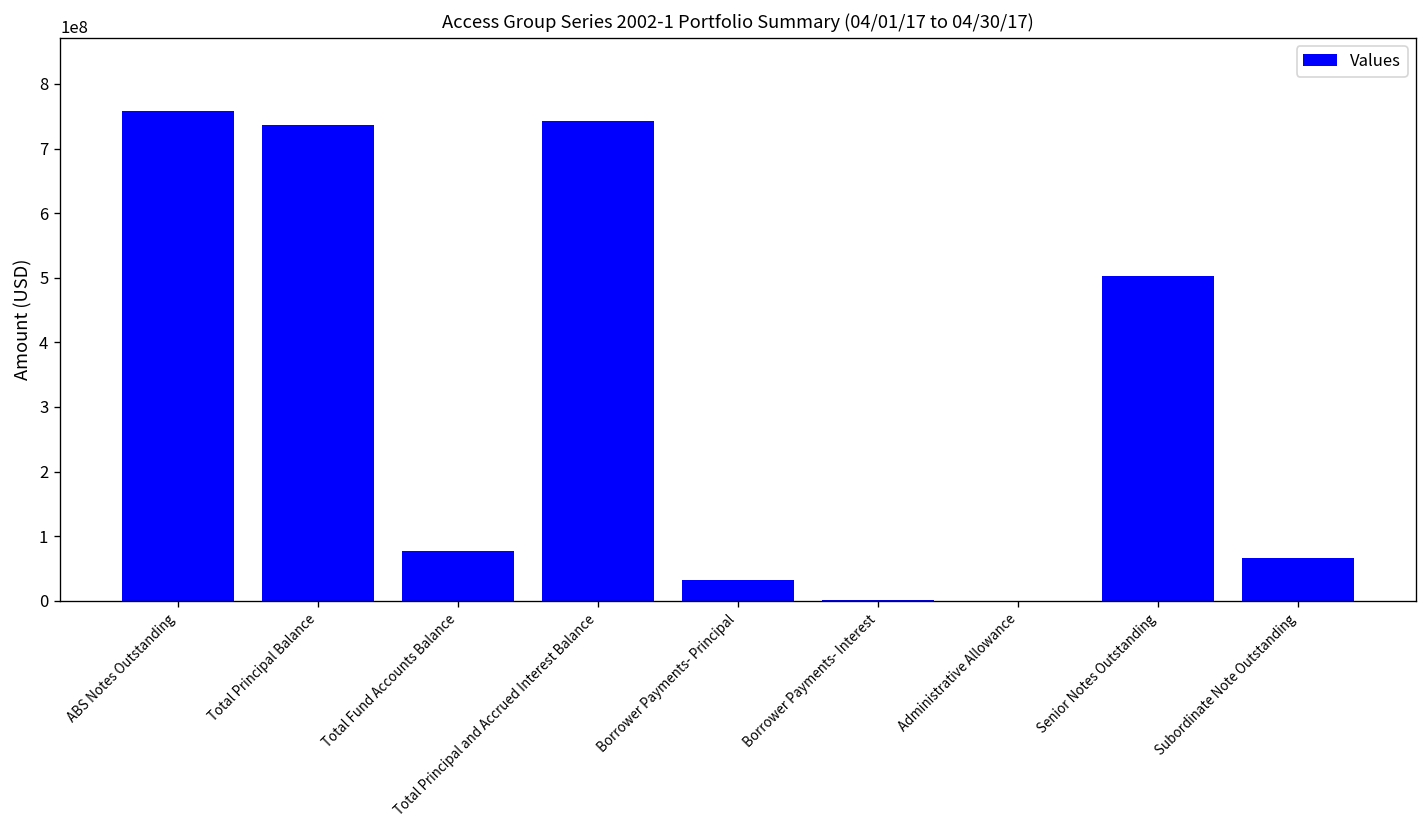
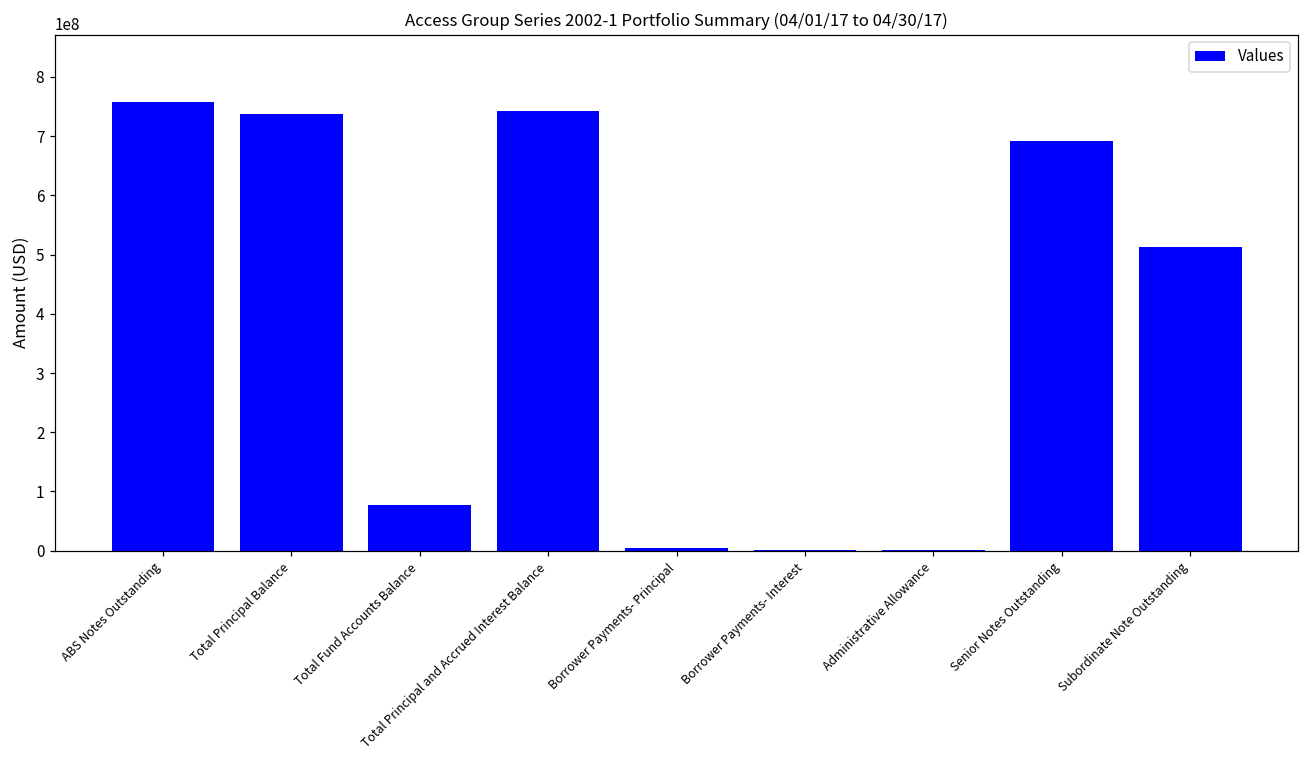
  {
    "ABS Notes Outstanding": 760000000,
    "Total Principal Balance": 740000000,
    "Total Fund Accounts Balance": 80000000,
    "Total Principal and Accrued Interest Balance": 740000000,
-   "Borrower Payments- Principal": 30000000,
-   "Senior Notes Outstanding": 500000000,
-   "Subordinate Note Outstanding": 70000000
+   "Borrower Payments- Principal": 0,
+   "Senior Notes Outstanding": 690000000,
+   "Subordinate Note Outstanding": 510000000
  }
